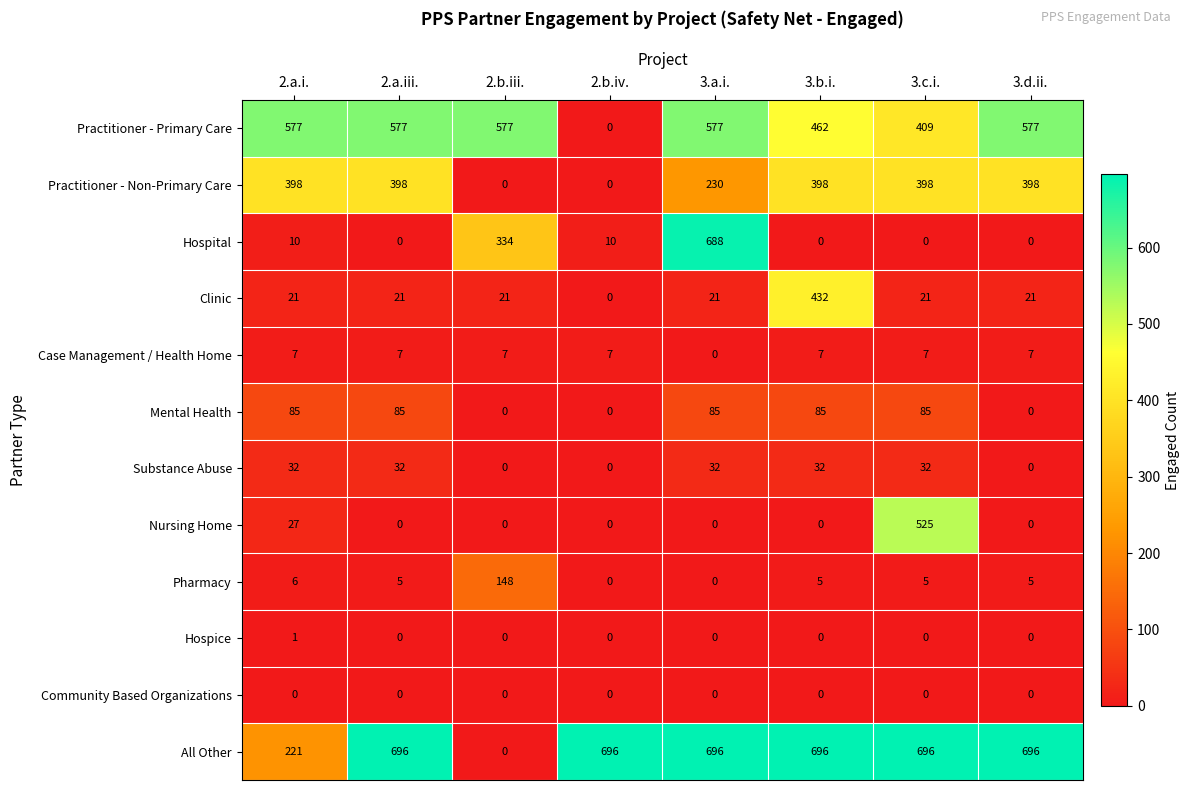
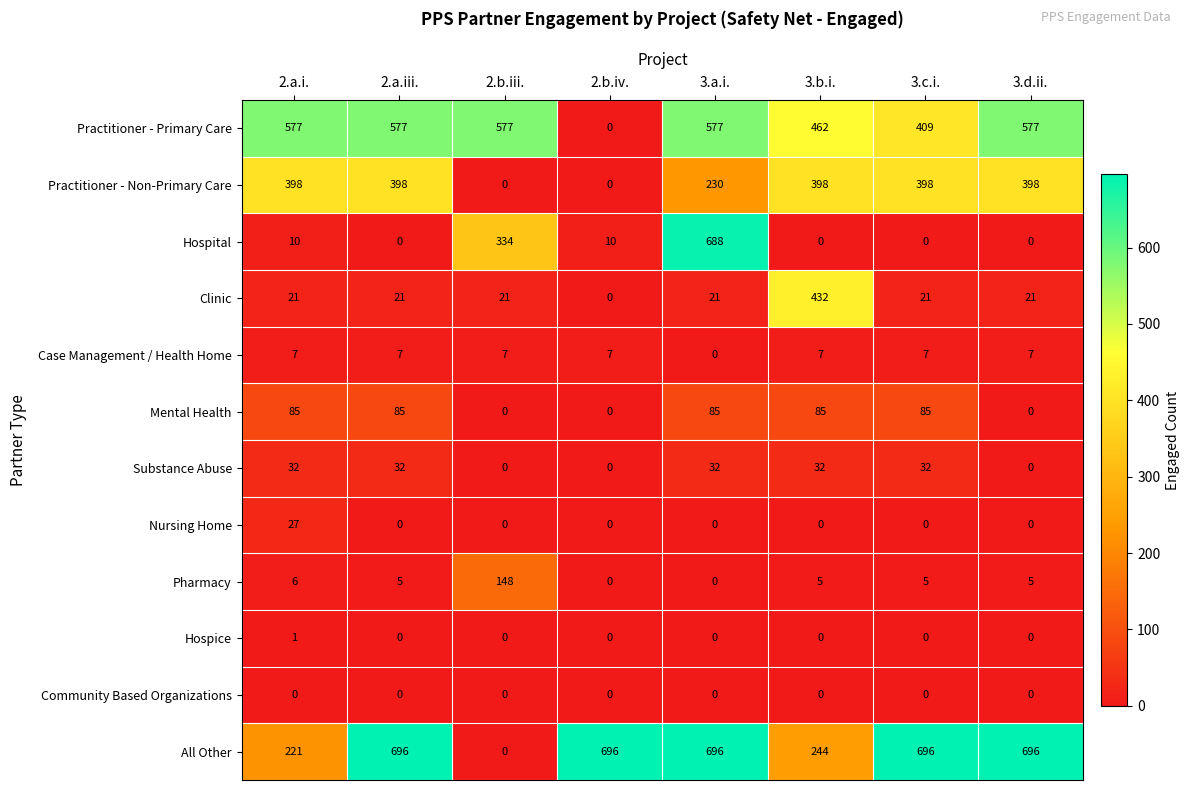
  {
    "Practitioner - Primary Care": {
      "2.a.i.": 577,
      "2.a.iii.": 577,
      "2.b.iii.": 577,
      "2.b.iv.": 0,
      "3.a.i.": 577,
      "3.b.i.": 462,
      "3.c.i.": 409,
      "3.d.ii.": 577
    },
    "Practitioner - Non-Primary Care": {
      "2.a.i.": 398,
      "2.a.iii.": 398,
      "2.b.iii.": 0,
      "2.b.iv.": 0,
      "3.a.i.": 230,
      "3.b.i.": 398,
      "3.c.i.": 398,
      "3.d.ii.": 398
    },
    "Hospital": {
      "2.a.i.": 10,
      "2.a.iii.": 0,
      "2.b.iii.": 334,
      "2.b.iv.": 10,
      "3.a.i.": 688,
      "3.b.i.": 0,
      "3.c.i.": 0,
      "3.d.ii.": 0
    },
    "Clinic": {
      "2.a.i.": 21,
      "2.a.iii.": 21,
      "2.b.iii.": 21,
      "2.b.iv.": 0,
      "3.a.i.": 21,
      "3.b.i.": 432,
      "3.c.i.": 21,
      "3.d.ii.": 21
    },
    "Case Management / Health Home": {
      "2.a.i.": 7,
      "2.a.iii.": 7,
      "2.b.iii.": 7,
      "2.b.iv.": 7,
      "3.a.i.": 0,
      "3.b.i.": 7,
      "3.c.i.": 7,
      "3.d.ii.": 7
    },
    "Mental Health": {
      "2.a.i.": 85,
      "2.a.iii.": 85,
      "2.b.iii.": 0,
      "2.b.iv.": 0,
      "3.a.i.": 85,
      "3.b.i.": 85,
      "3.c.i.": 85,
      "3.d.ii.": 0
    },
    "Substance Abuse": {
      "2.a.i.": 32,
      "2.a.iii.": 32,
      "2.b.iii.": 0,
      "2.b.iv.": 0,
      "3.a.i.": 32,
      "3.b.i.": 32,
      "3.c.i.": 32,
      "3.d.ii.": 0
    },
    "Nursing Home": {
      "2.a.i.": 27,
      "2.a.iii.": 0,
      "2.b.iii.": 0,
      "2.b.iv.": 0,
      "3.a.i.": 0,
      "3.b.i.": 0,
-     "3.c.i.": 525,
+     "3.c.i.": 0,
      "3.d.ii.": 0
    },
    "Pharmacy": {
      "2.a.i.": 6,
      "2.a.iii.": 5,
      "2.b.iii.": 148,
      "2.b.iv.": 0,
      "3.a.i.": 0,
      "3.b.i.": 5,
      "3.c.i.": 5,
      "3.d.ii.": 5
    },
    "Hospice": {
      "2.a.i.": 1,
      "2.a.iii.": 0,
      "2.b.iii.": 0,
      "2.b.iv.": 0,
      "3.a.i.": 0,
      "3.b.i.": 0,
      "3.c.i.": 0,
      "3.d.ii.": 0
    },
    "Community Based Organizations": {
      "2.a.i.": 0,
      "2.a.iii.": 0,
      "2.b.iii.": 0,
      "2.b.iv.": 0,
      "3.a.i.": 0,
      "3.b.i.": 0,
      "3.c.i.": 0,
      "3.d.ii.": 0
    },
    "All Other": {
      "2.a.i.": 221,
      "2.a.iii.": 696,
      "2.b.iii.": 0,
      "2.b.iv.": 696,
      "3.a.i.": 696,
-     "3.b.i.": 696,
+     "3.b.i.": 244,
      "3.c.i.": 696,
      "3.d.ii.": 696
    }
  }
